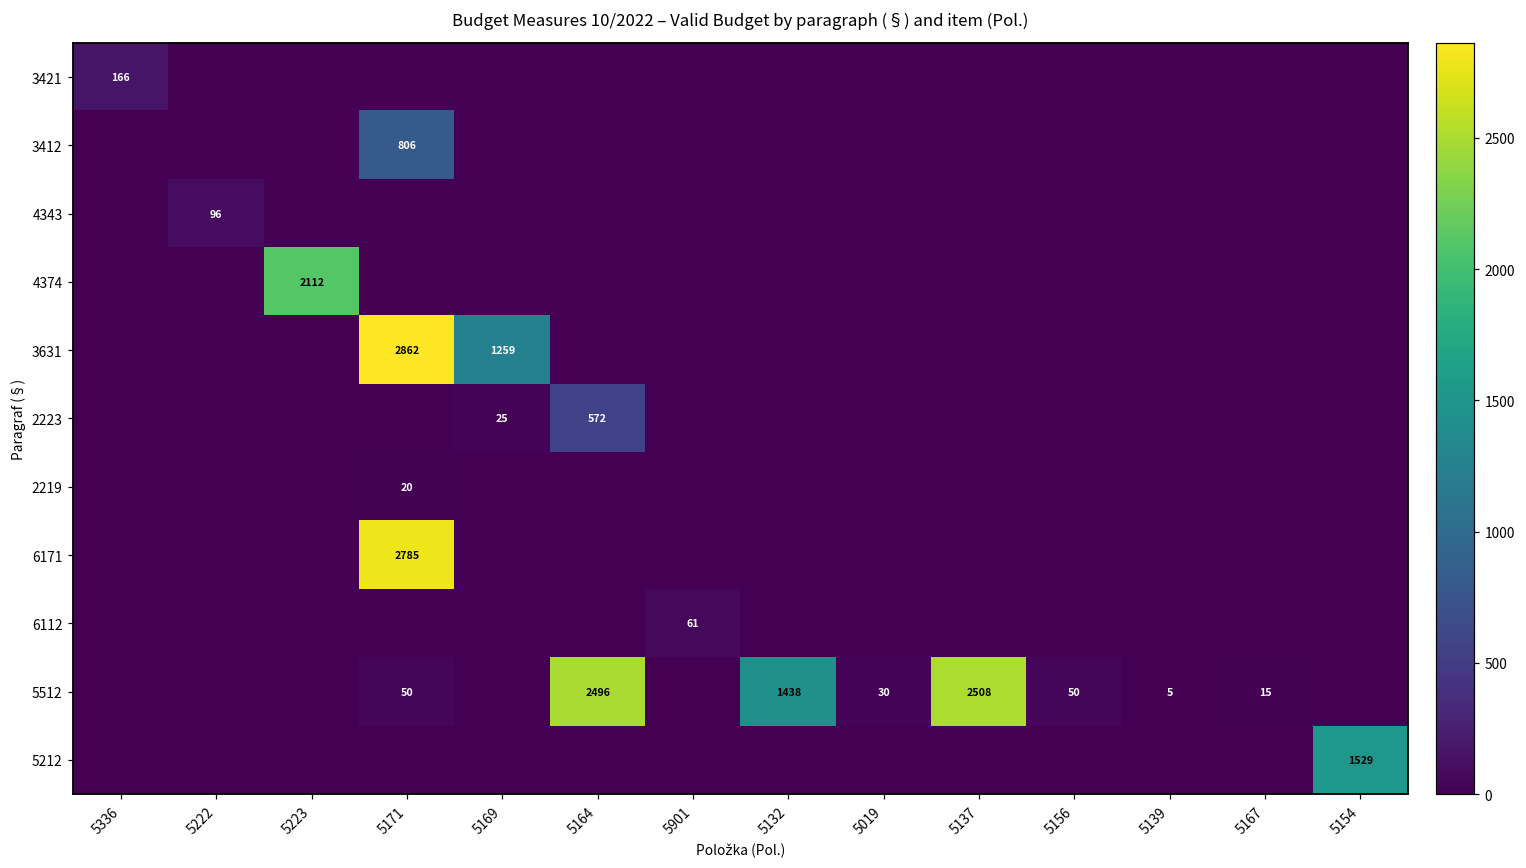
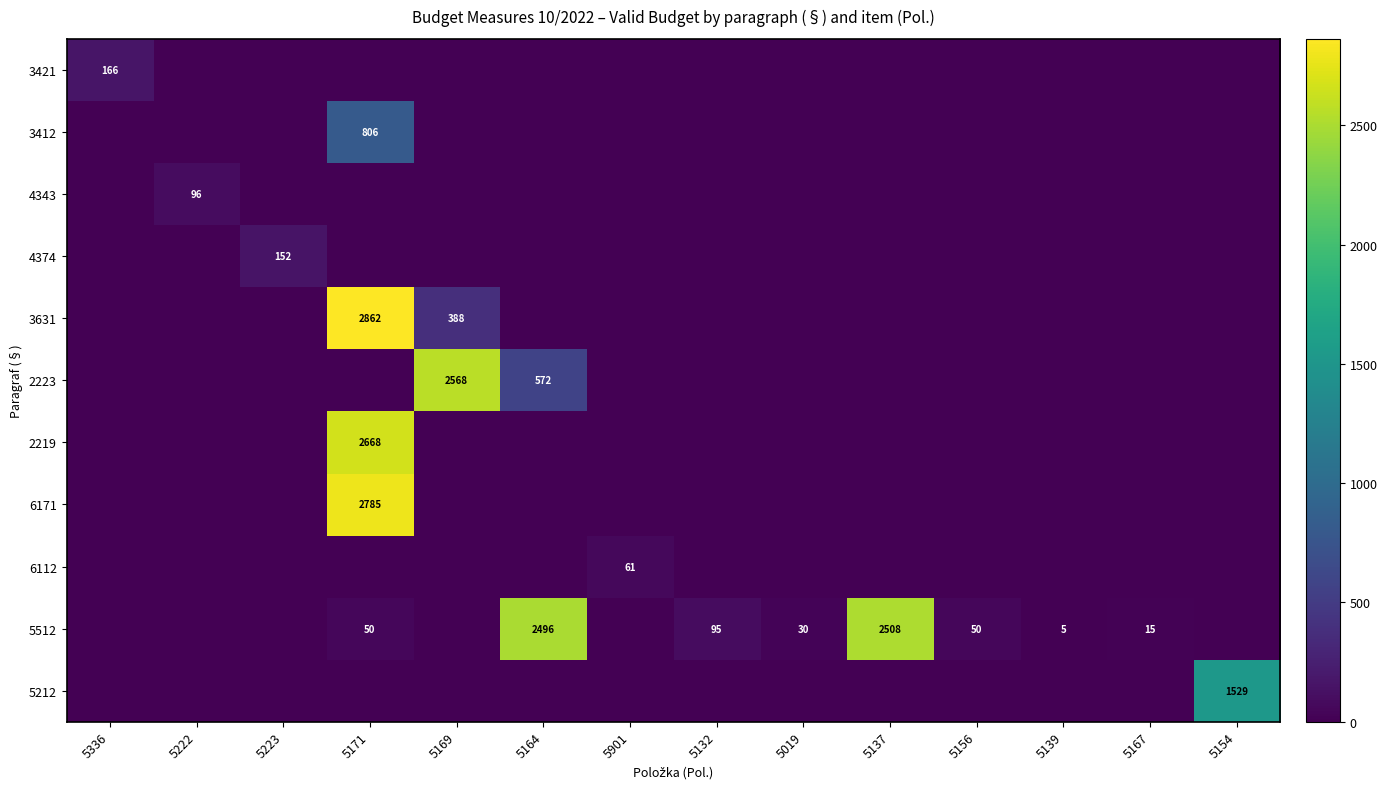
  {
    "3421": {
      "5336": 166
    },
    "3412": {
      "5171": 806
    },
    "4343": {
      "5222": 96
    },
    "4374": {
-     "5223": 2112
+     "5223": 152
    },
    "3631": {
      "5171": 2862,
-     "5169": 1259
+     "5169": 388
    },
    "2223": {
-     "5169": 25,
+     "5169": 2568,
      "5164": 572
    },
    "2219": {
-     "5171": 20
+     "5171": 2668
    },
    "6171": {
      "5171": 2785
    },
    "6112": {
      "5901": 61
    },
    "5512": {
      "5171": 50,
      "5164": 2496,
-     "5132": 1438,
+     "5132": 95,
      "5019": 30,
      "5137": 2508,
      "5156": 50,
      "5139": 5,
      "5167": 15
    },
    "5212": {
      "5154": 1529
    }
  }
